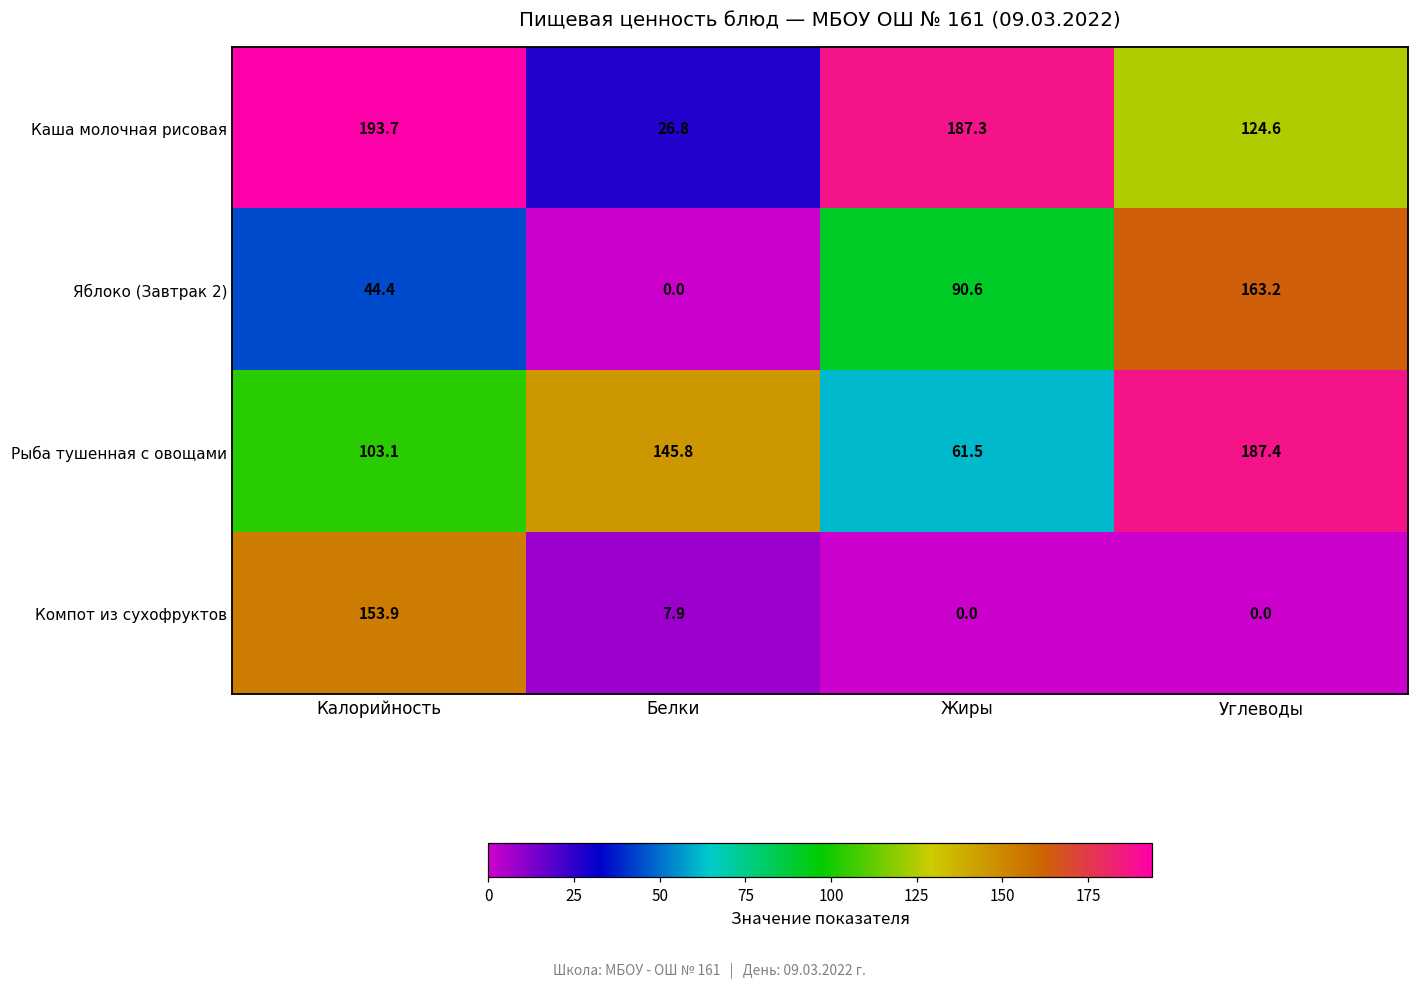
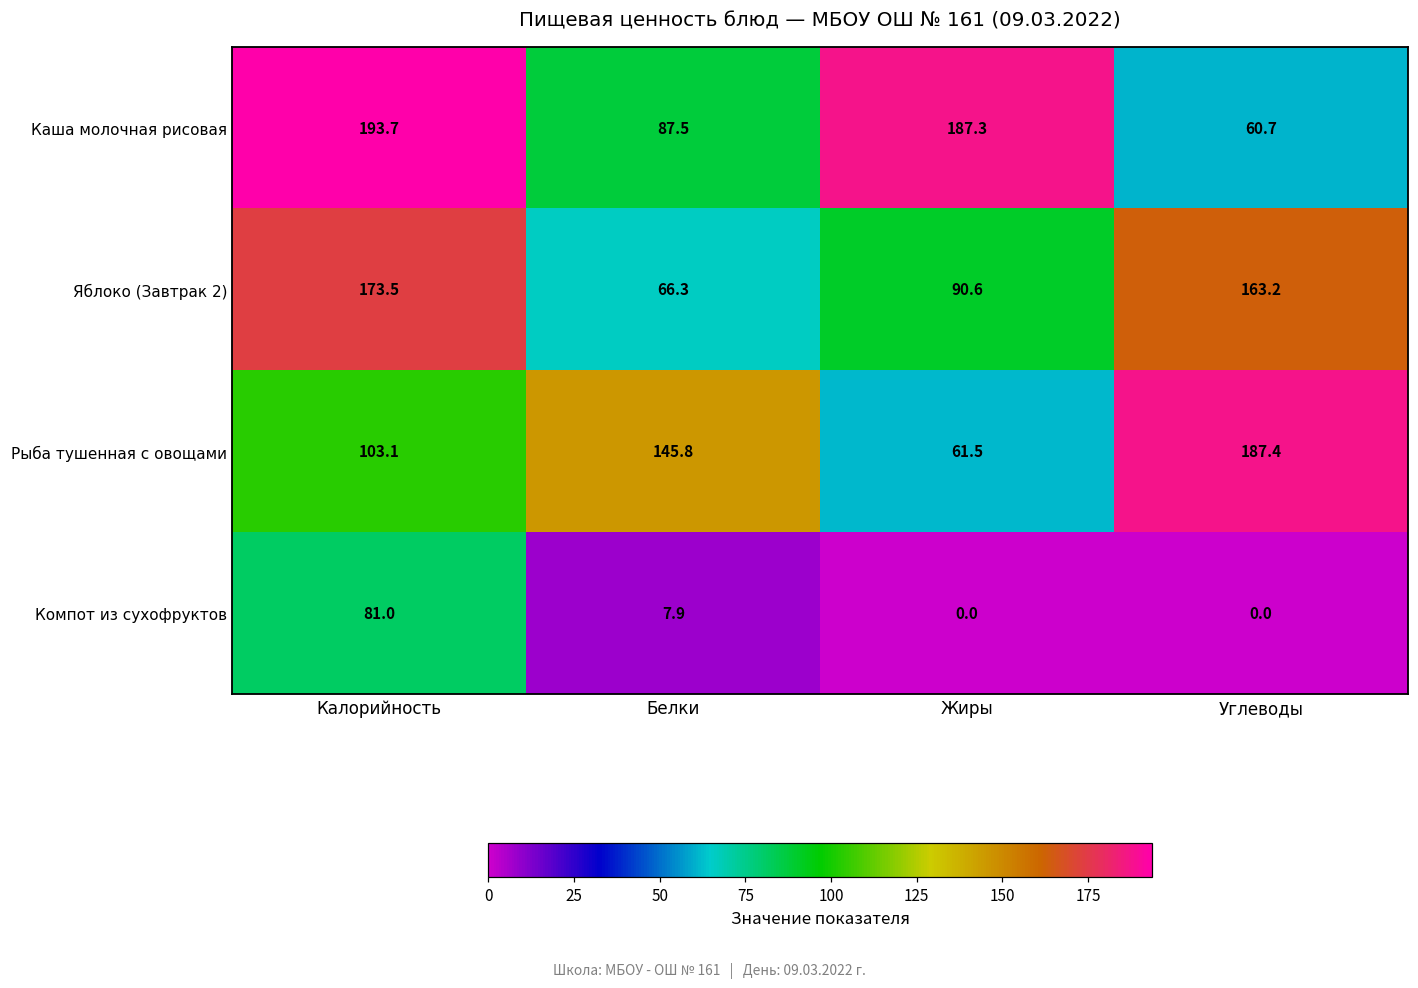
  {
    "Каша молочная рисовая": {
      "Калорийность": 193.7,
-     "Белки": 26.8,
+     "Белки": 87.5,
      "Жиры": 187.3,
-     "Углеводы": 124.6
+     "Углеводы": 60.7
    },
    "Яблоко (Завтрак 2)": {
-     "Калорийность": 44.4,
-     "Белки": 0.0,
+     "Калорийность": 173.5,
+     "Белки": 66.3,
      "Жиры": 90.6,
      "Углеводы": 163.2
    },
    "Рыба тушенная с овощами": {
      "Калорийность": 103.1,
      "Белки": 145.8,
      "Жиры": 61.5,
      "Углеводы": 187.4
    },
    "Компот из сухофруктов": {
-     "Калорийность": 153.9,
+     "Калорийность": 81.0,
      "Белки": 7.9,
      "Жиры": 0.0,
      "Углеводы": 0.0
    }
  }
